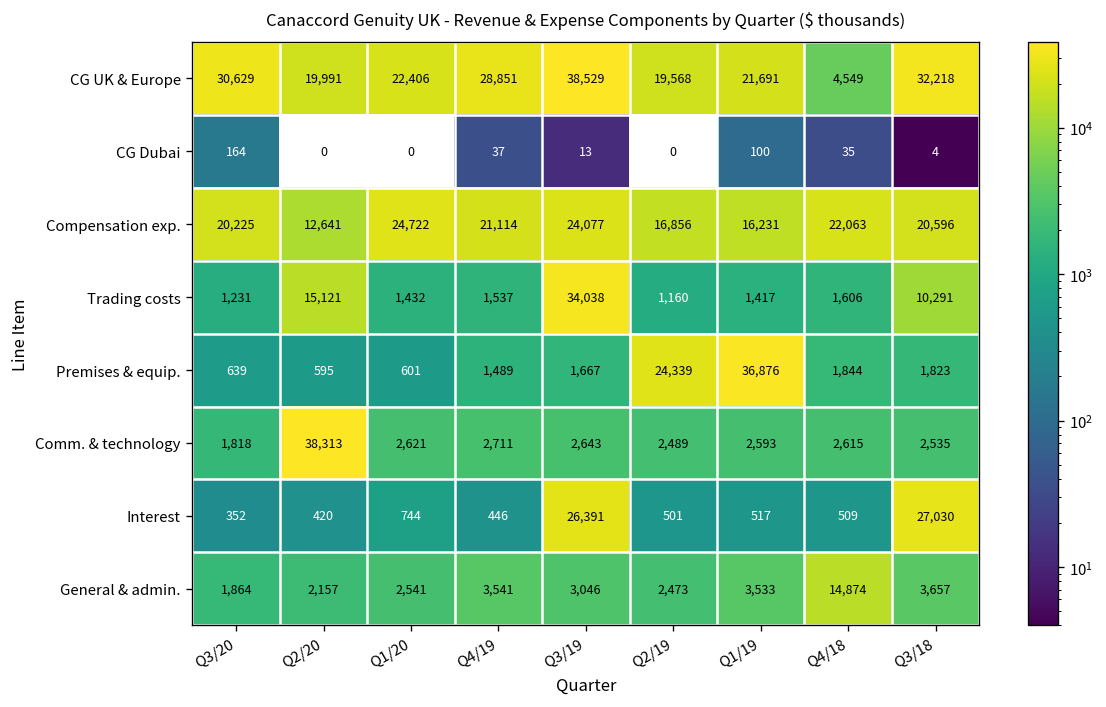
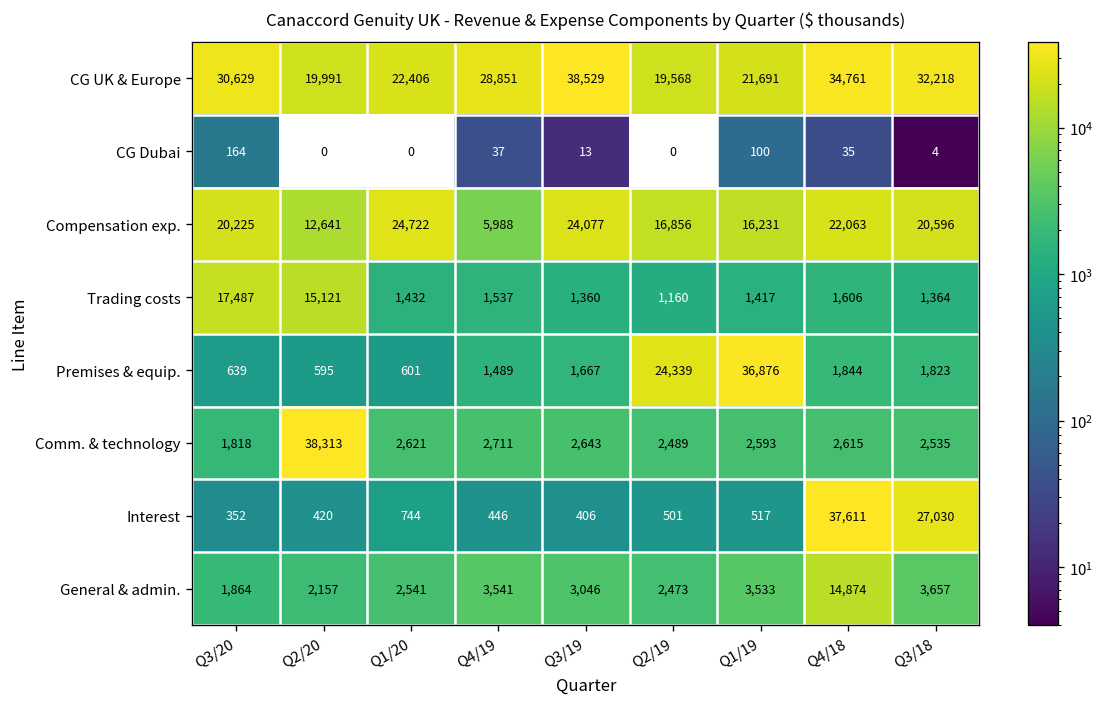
  {
    "CG UK & Europe": {
      "Q3/20": "30,629",
      "Q2/20": "19,991",
      "Q1/20": "22,406",
      "Q4/19": "28,851",
      "Q3/19": "38,529",
      "Q2/19": "19,568",
      "Q1/19": "21,691",
-     "Q4/18": "4,549",
+     "Q4/18": "34,761",
      "Q3/18": "32,218"
    },
    "CG Dubai": {
      "Q3/20": "164",
      "Q4/19": "37",
      "Q3/19": "13",
      "Q1/19": "100",
      "Q4/18": "35",
      "Q3/18": "4"
    },
    "Compensation exp.": {
      "Q3/20": "20,225",
      "Q2/20": "12,641",
      "Q1/20": "24,722",
-     "Q4/19": "21,114",
+     "Q4/19": "5,988",
      "Q3/19": "24,077",
      "Q2/19": "16,856",
      "Q1/19": "16,231",
      "Q4/18": "22,063",
      "Q3/18": "20,596"
    },
    "Trading costs": {
-     "Q3/20": "1,231",
+     "Q3/20": "17,487",
      "Q2/20": "15,121",
      "Q1/20": "1,432",
      "Q4/19": "1,537",
-     "Q3/19": "34,038",
+     "Q3/19": "1,360",
      "Q2/19": "1,160",
      "Q1/19": "1,417",
      "Q4/18": "1,606",
-     "Q3/18": "10,291"
+     "Q3/18": "1,364"
    },
    "Premises & equip.": {
      "Q3/20": "639",
      "Q2/20": "595",
      "Q1/20": "601",
      "Q4/19": "1,489",
      "Q3/19": "1,667",
      "Q2/19": "24,339",
      "Q1/19": "36,876",
      "Q4/18": "1,844",
      "Q3/18": "1,823"
    },
    "Comm. & technology": {
      "Q3/20": "1,818",
      "Q2/20": "38,313",
      "Q1/20": "2,621",
      "Q4/19": "2,711",
      "Q3/19": "2,643",
      "Q2/19": "2,489",
      "Q1/19": "2,593",
      "Q4/18": "2,615",
      "Q3/18": "2,535"
    },
    "Interest": {
      "Q3/20": "352",
      "Q2/20": "420",
      "Q1/20": "744",
      "Q4/19": "446",
-     "Q3/19": "26,391",
+     "Q3/19": "406",
      "Q2/19": "501",
      "Q1/19": "517",
-     "Q4/18": "509",
+     "Q4/18": "37,611",
      "Q3/18": "27,030"
    },
    "General & admin.": {
      "Q3/20": "1,864",
      "Q2/20": "2,157",
      "Q1/20": "2,541",
      "Q4/19": "3,541",
      "Q3/19": "3,046",
      "Q2/19": "2,473",
      "Q1/19": "3,533",
      "Q4/18": "14,874",
      "Q3/18": "3,657"
    }
  }
